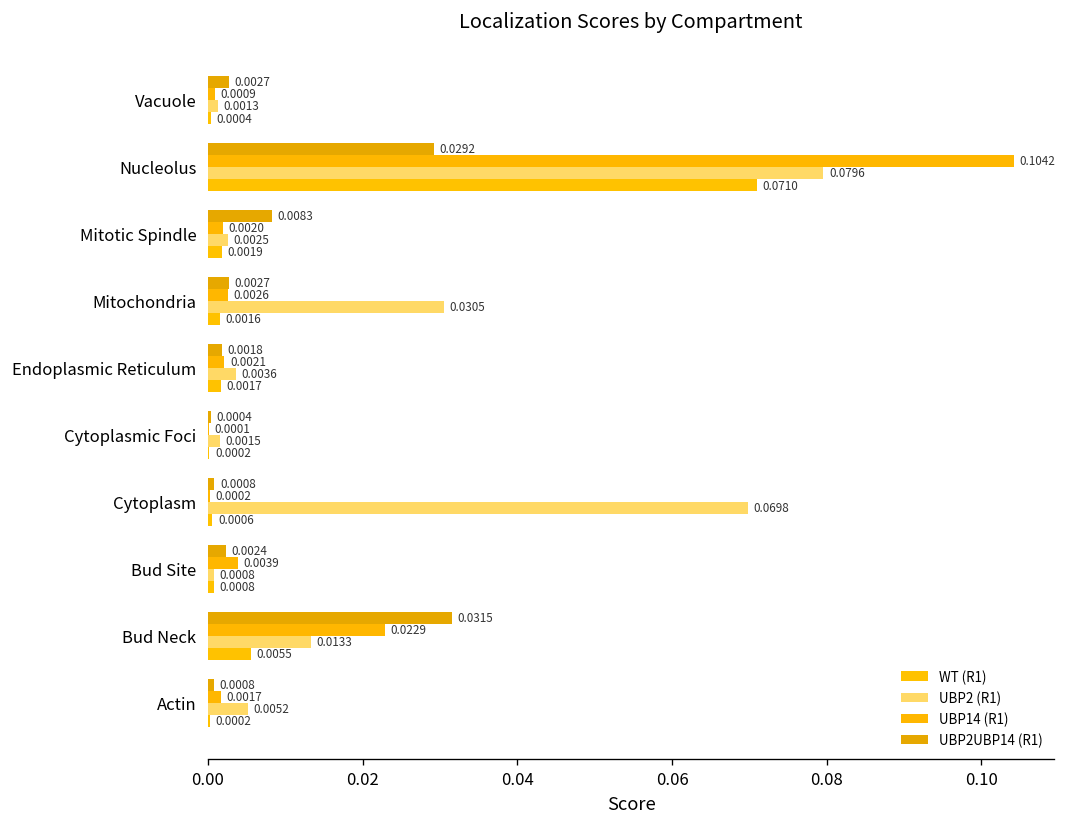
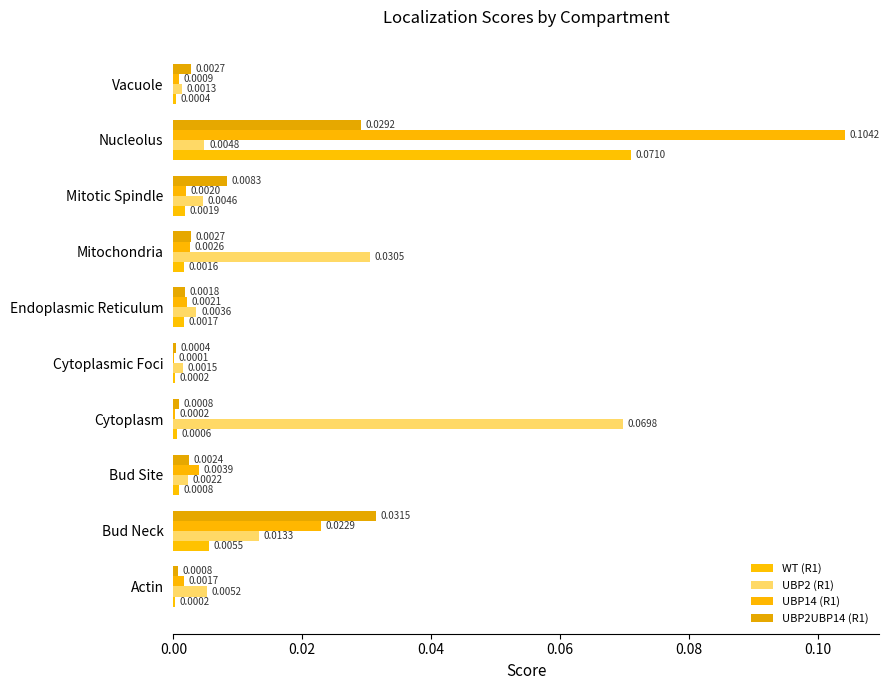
  {
    "UBP2 (R1)": {
      "Vacuole": 0.0013,
-     "Nucleolus": 0.0796,
-     "Mitotic Spindle": 0.0025,
+     "Nucleolus": 0.0048,
+     "Mitotic Spindle": 0.0046,
      "Mitochondria": 0.0305,
      "Endoplasmic Reticulum": 0.0036,
      "Cytoplasmic Foci": 0.0015,
      "Cytoplasm": 0.0698,
-     "Bud Site": 0.0008,
+     "Bud Site": 0.0022,
      "Bud Neck": 0.0133,
      "Actin": 0.0052
    }
  }
